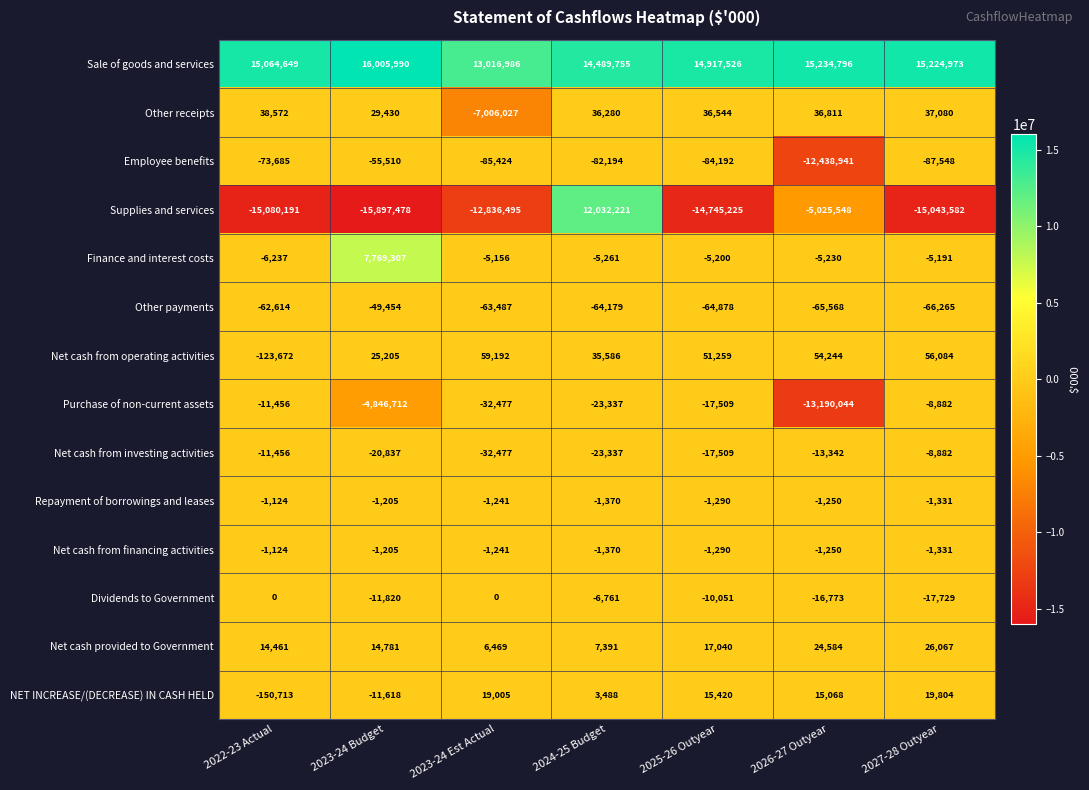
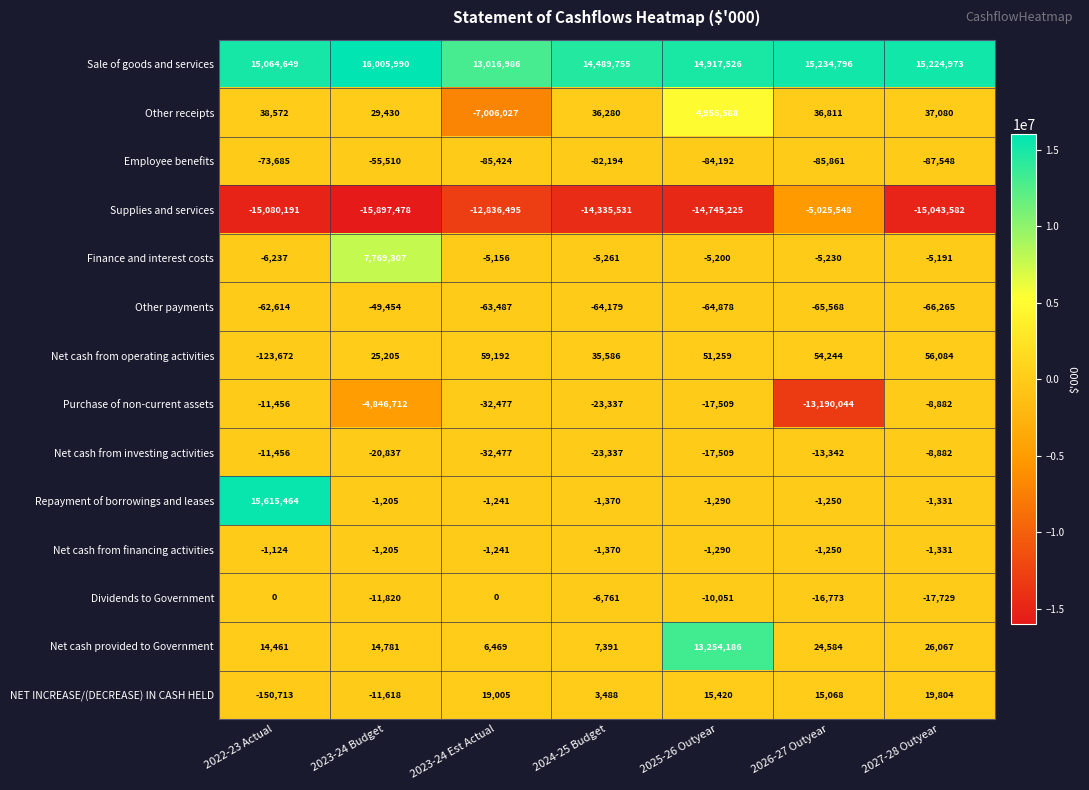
  {
    "Sale of goods and services": {
      "2022-23 Actual": "15,064,649",
      "2023-24 Budget": "16,005,990",
      "2023-24 Est Actual": "13,016,986",
      "2024-25 Budget": "14,489,755",
      "2025-26 Outyear": "14,917,526",
      "2026-27 Outyear": "15,234,796",
      "2027-28 Outyear": "15,224,973"
    },
    "Other receipts": {
      "2022-23 Actual": "38,572",
      "2023-24 Budget": "29,430",
      "2023-24 Est Actual": "-7,006,027",
      "2024-25 Budget": "36,280",
-     "2025-26 Outyear": "36,544",
+     "2025-26 Outyear": "4,955,588",
      "2026-27 Outyear": "36,811",
      "2027-28 Outyear": "37,080"
    },
    "Employee benefits": {
      "2022-23 Actual": "-73,685",
      "2023-24 Budget": "-55,510",
      "2023-24 Est Actual": "-85,424",
      "2024-25 Budget": "-82,194",
      "2025-26 Outyear": "-84,192",
-     "2026-27 Outyear": "-12,438,941",
+     "2026-27 Outyear": "-85,861",
      "2027-28 Outyear": "-87,548"
    },
    "Supplies and services": {
      "2022-23 Actual": "-15,080,191",
      "2023-24 Budget": "-15,897,478",
      "2023-24 Est Actual": "-12,836,495",
-     "2024-25 Budget": "12,032,221",
+     "2024-25 Budget": "-14,335,531",
      "2025-26 Outyear": "-14,745,225",
      "2026-27 Outyear": "-5,025,548",
      "2027-28 Outyear": "-15,043,582"
    },
    "Finance and interest costs": {
      "2022-23 Actual": "-6,237",
      "2023-24 Budget": "7,769,307",
      "2023-24 Est Actual": "-5,156",
      "2024-25 Budget": "-5,261",
      "2025-26 Outyear": "-5,200",
      "2026-27 Outyear": "-5,230",
      "2027-28 Outyear": "-5,191"
    },
    "Other payments": {
      "2022-23 Actual": "-62,614",
      "2023-24 Budget": "-49,454",
      "2023-24 Est Actual": "-63,487",
      "2024-25 Budget": "-64,179",
      "2025-26 Outyear": "-64,878",
      "2026-27 Outyear": "-65,568",
      "2027-28 Outyear": "-66,265"
    },
    "Net cash from operating activities": {
      "2022-23 Actual": "-123,672",
      "2023-24 Budget": "25,205",
      "2023-24 Est Actual": "59,192",
      "2024-25 Budget": "35,586",
      "2025-26 Outyear": "51,259",
      "2026-27 Outyear": "54,244",
      "2027-28 Outyear": "56,084"
    },
    "Purchase of non-current assets": {
      "2022-23 Actual": "-11,456",
      "2023-24 Budget": "-4,846,712",
      "2023-24 Est Actual": "-32,477",
      "2024-25 Budget": "-23,337",
      "2025-26 Outyear": "-17,509",
      "2026-27 Outyear": "-13,190,044",
      "2027-28 Outyear": "-8,882"
    },
    "Net cash from investing activities": {
      "2022-23 Actual": "-11,456",
      "2023-24 Budget": "-20,837",
      "2023-24 Est Actual": "-32,477",
      "2024-25 Budget": "-23,337",
      "2025-26 Outyear": "-17,509",
      "2026-27 Outyear": "-13,342",
      "2027-28 Outyear": "-8,882"
    },
    "Repayment of borrowings and leases": {
-     "2022-23 Actual": "-1,124",
+     "2022-23 Actual": "15,615,464",
      "2023-24 Budget": "-1,205",
      "2023-24 Est Actual": "-1,241",
      "2024-25 Budget": "-1,370",
      "2025-26 Outyear": "-1,290",
      "2026-27 Outyear": "-1,250",
      "2027-28 Outyear": "-1,331"
    },
    "Net cash from financing activities": {
      "2022-23 Actual": "-1,124",
      "2023-24 Budget": "-1,205",
      "2023-24 Est Actual": "-1,241",
      "2024-25 Budget": "-1,370",
      "2025-26 Outyear": "-1,290",
      "2026-27 Outyear": "-1,250",
      "2027-28 Outyear": "-1,331"
    },
    "Dividends to Government": {
      "2022-23 Actual": "0",
      "2023-24 Budget": "-11,820",
      "2023-24 Est Actual": "0",
      "2024-25 Budget": "-6,761",
      "2025-26 Outyear": "-10,051",
      "2026-27 Outyear": "-16,773",
      "2027-28 Outyear": "-17,729"
    },
    "Net cash provided to Government": {
      "2022-23 Actual": "14,461",
      "2023-24 Budget": "14,781",
      "2023-24 Est Actual": "6,469",
      "2024-25 Budget": "7,391",
-     "2025-26 Outyear": "17,040",
+     "2025-26 Outyear": "13,254,186",
      "2026-27 Outyear": "24,584",
      "2027-28 Outyear": "26,067"
    },
    "NET INCREASE/(DECREASE) IN CASH HELD": {
      "2022-23 Actual": "-150,713",
      "2023-24 Budget": "-11,618",
      "2023-24 Est Actual": "19,005",
      "2024-25 Budget": "3,488",
      "2025-26 Outyear": "15,420",
      "2026-27 Outyear": "15,068",
      "2027-28 Outyear": "19,804"
    }
  }
